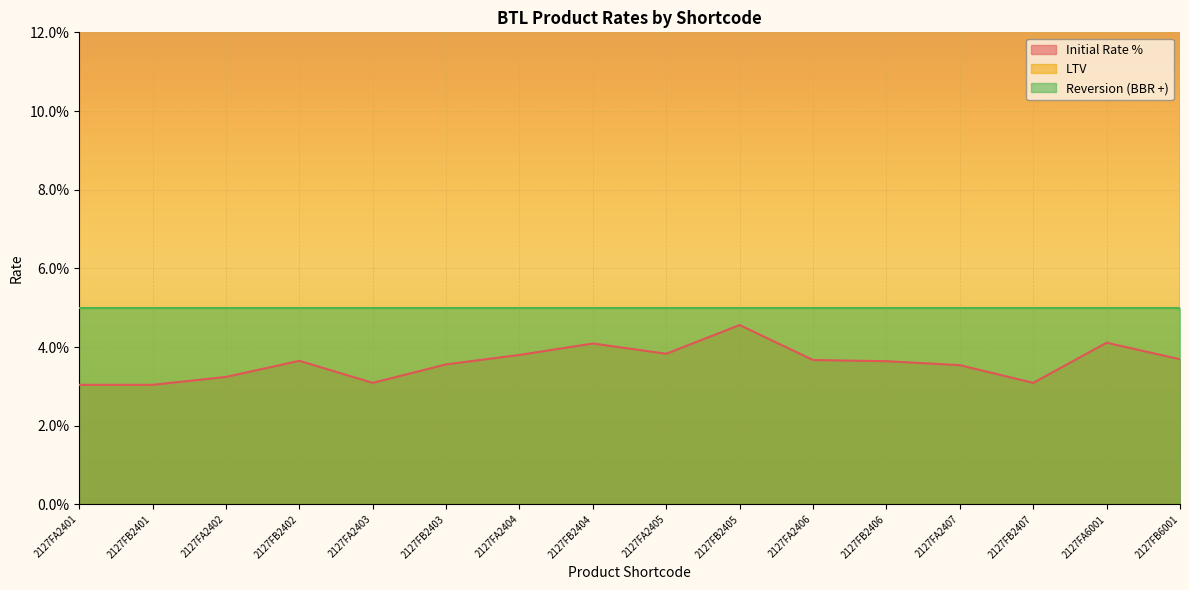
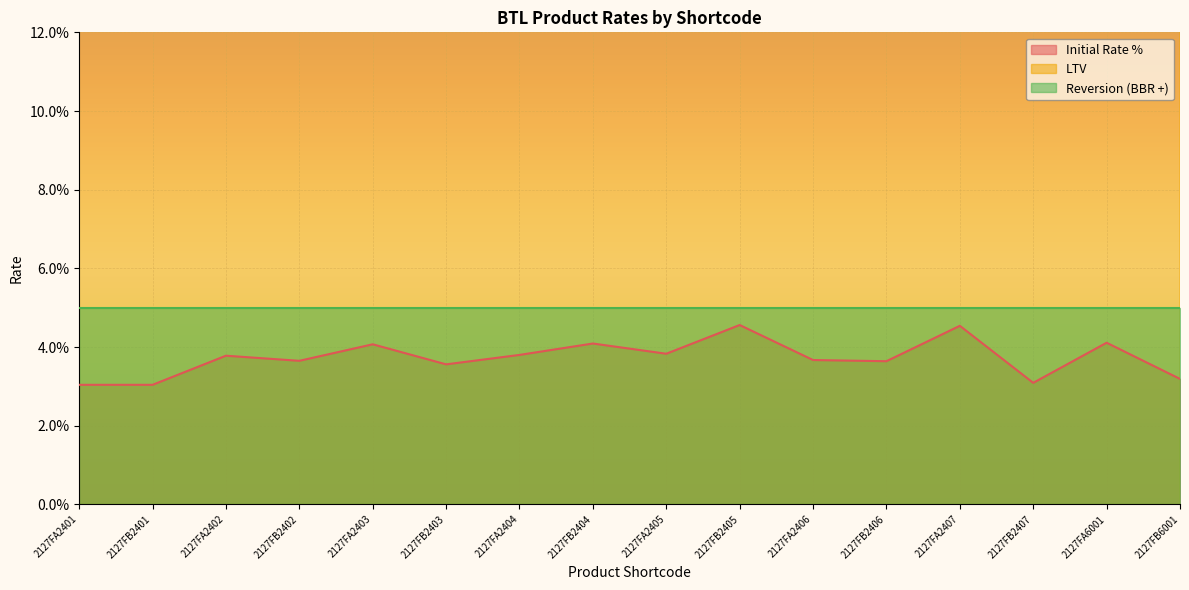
  {
    "Initial Rate %": {
      "2127FA2401": "3.0%",
      "2127FB2401": "3.0%",
-     "2127FA2402": "3.2%",
+     "2127FA2402": "3.8%",
      "2127FB2402": "3.7%",
-     "2127FA2403": "3.1%",
+     "2127FA2403": "4.1%",
      "2127FB2403": "3.6%",
      "2127FA2404": "3.8%",
      "2127FB2404": "4.1%",
      "2127FA2405": "3.8%",
      "2127FB2405": "4.6%",
      "2127FA2406": "3.7%",
      "2127FB2406": "3.6%",
-     "2127FA2407": "3.5%",
+     "2127FA2407": "4.5%",
      "2127FB2407": "3.1%",
      "2127FA6001": "4.1%",
-     "2127FB6001": "3.7%"
+     "2127FB6001": "3.2%"
    },
    "Reversion (BBR +)": {
      "2127FA2401": "5.0%",
      "2127FB2401": "5.0%",
      "2127FA2402": "5.0%",
      "2127FB2402": "5.0%",
      "2127FA2403": "5.0%",
      "2127FB2403": "5.0%",
      "2127FA2404": "5.0%",
      "2127FB2404": "5.0%",
      "2127FA2405": "5.0%",
      "2127FB2405": "5.0%",
      "2127FA2406": "5.0%",
      "2127FB2406": "5.0%",
      "2127FA2407": "5.0%",
      "2127FB2407": "5.0%",
      "2127FA6001": "5.0%",
      "2127FB6001": "5.0%"
    }
  }
